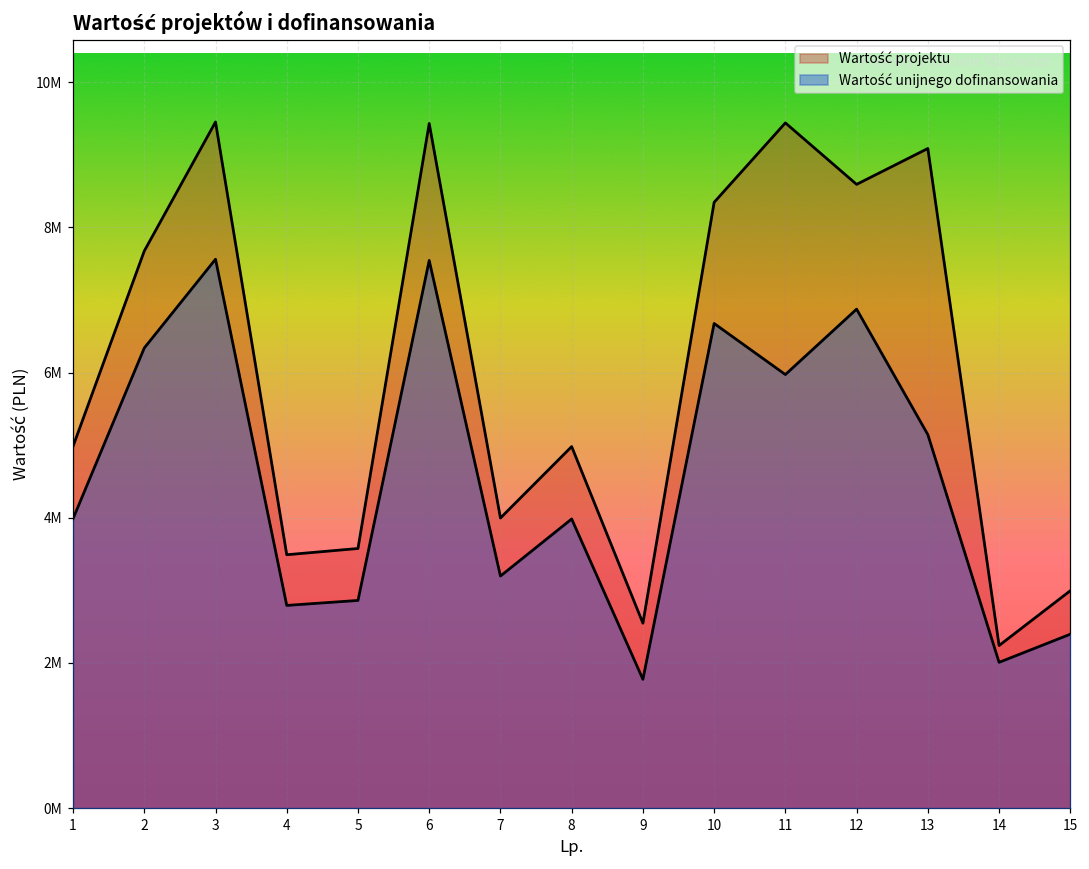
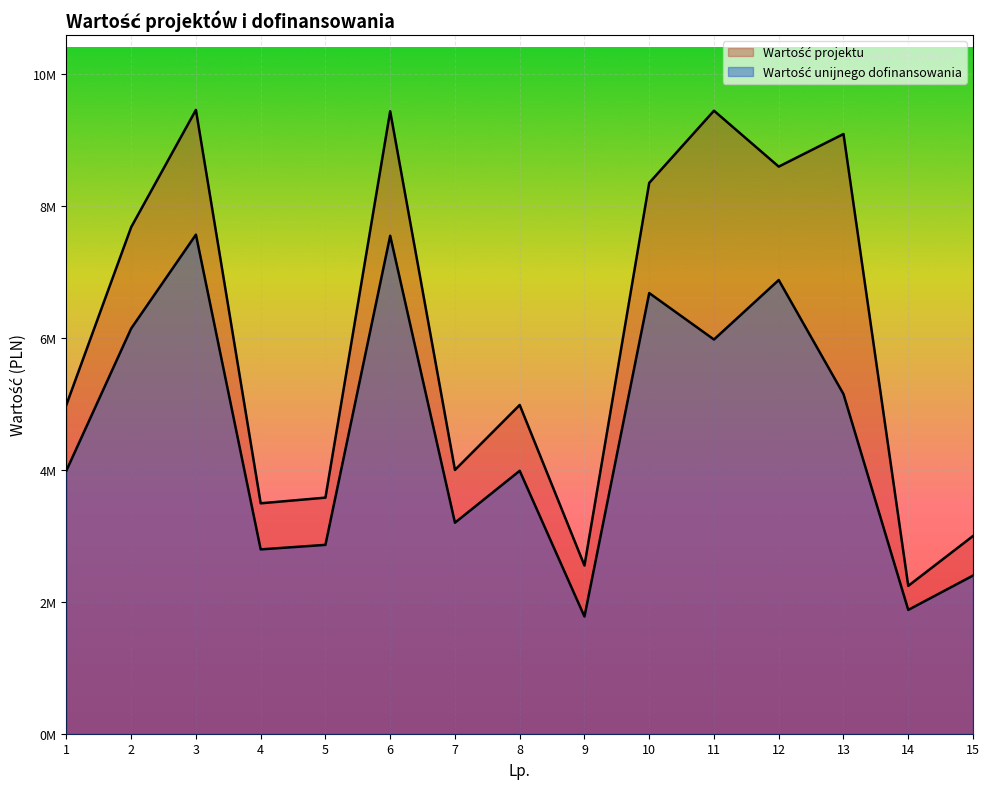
  {
    "Wartość projektu": {
      "1": 5000000,
      "2": 7700000,
      "3": 9500000,
      "4": 3500000,
      "5": 3600000,
      "6": 9400000,
      "7": 4000000,
      "8": 5000000,
      "9": 2500000,
      "10": 8300000,
      "11": 9400000,
      "12": 8600000,
      "13": 9100000,
      "14": 2200000,
      "15": 3000000
    },
    "Wartość unijnego dofinansowania": {
      "1": 4000000,
-     "2": 6300000,
+     "2": 6100000,
      "3": 7600000,
      "4": 2800000,
      "5": 2900000,
      "6": 7500000,
      "7": 3200000,
      "8": 4000000,
      "9": 1800000,
      "10": 6700000,
      "11": 6000000,
      "12": 6900000,
      "13": 5100000,
-     "14": 2000000,
+     "14": 1900000,
      "15": 2400000
    }
  }
